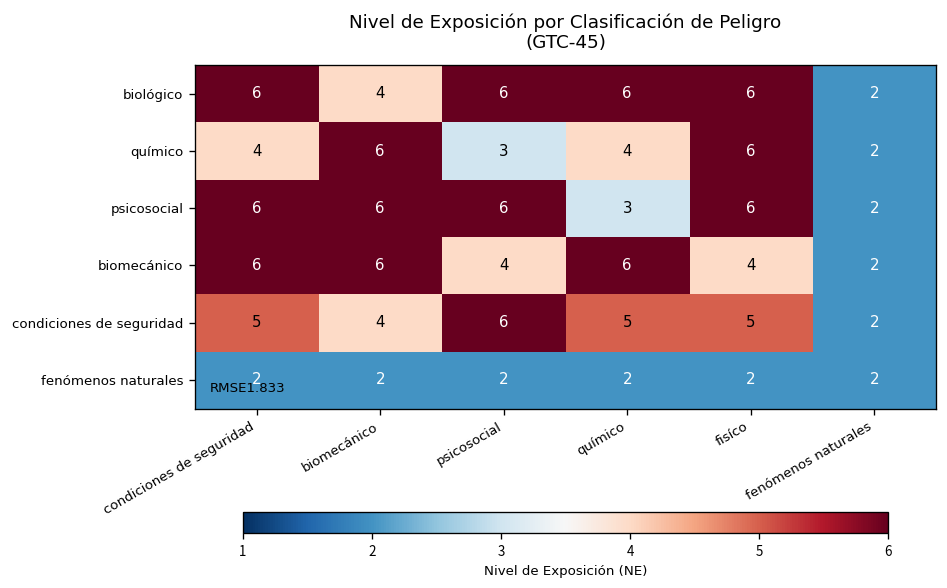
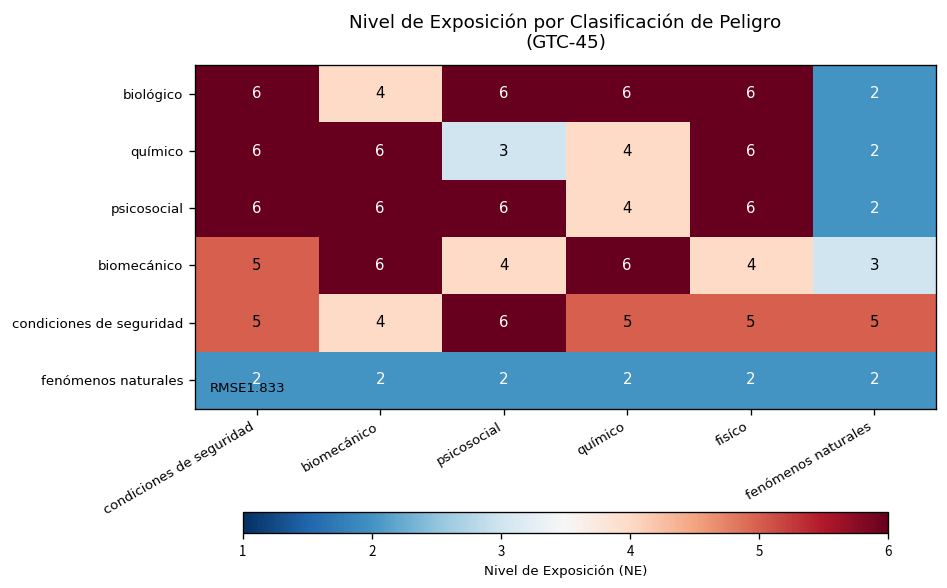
  {
    "biológico": {
      "condiciones de seguridad": 6,
      "biomecánico": 4,
      "psicosocial": 6,
      "químico": 6,
      "fisíco": 6,
      "fenómenos naturales": 2
    },
    "químico": {
-     "condiciones de seguridad": 4,
+     "condiciones de seguridad": 6,
      "biomecánico": 6,
      "psicosocial": 3,
      "químico": 4,
      "fisíco": 6,
      "fenómenos naturales": 2
    },
    "psicosocial": {
      "condiciones de seguridad": 6,
      "biomecánico": 6,
      "psicosocial": 6,
-     "químico": 3,
+     "químico": 4,
      "fisíco": 6,
      "fenómenos naturales": 2
    },
    "biomecánico": {
-     "condiciones de seguridad": 6,
+     "condiciones de seguridad": 5,
      "biomecánico": 6,
      "psicosocial": 4,
      "químico": 6,
      "fisíco": 4,
-     "fenómenos naturales": 2
+     "fenómenos naturales": 3
    },
    "condiciones de seguridad": {
      "condiciones de seguridad": 5,
      "biomecánico": 4,
      "psicosocial": 6,
      "químico": 5,
      "fisíco": 5,
-     "fenómenos naturales": 2
+     "fenómenos naturales": 5
    },
    "fenómenos naturales": {
      "biomecánico": 2,
      "psicosocial": 2,
      "químico": 2,
      "fisíco": 2,
      "fenómenos naturales": 2
    }
  }
